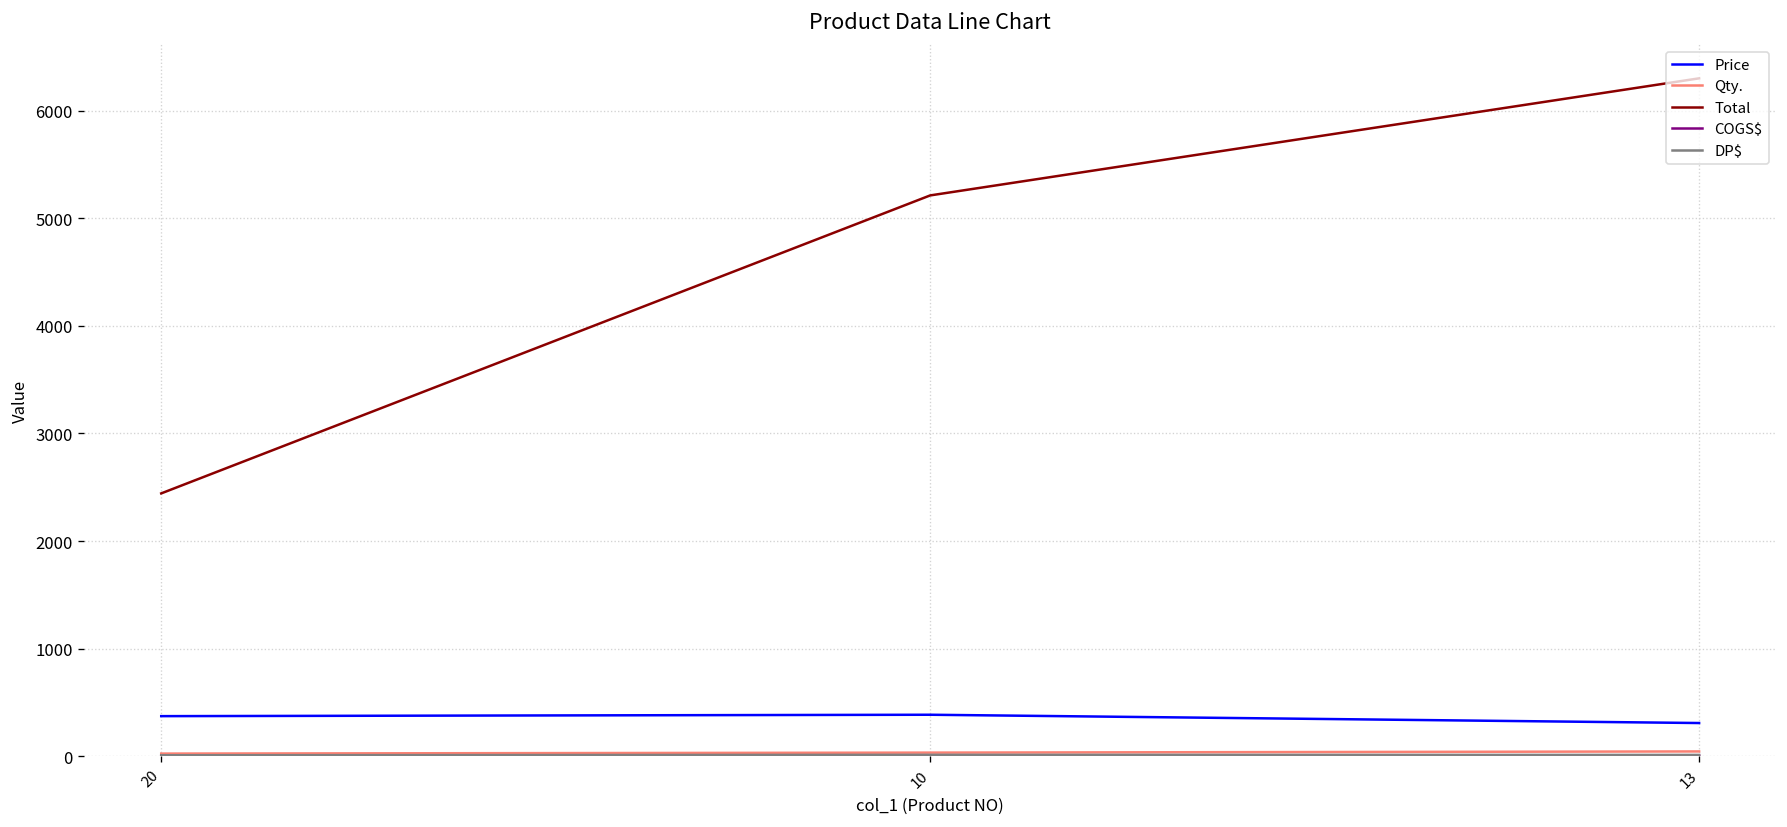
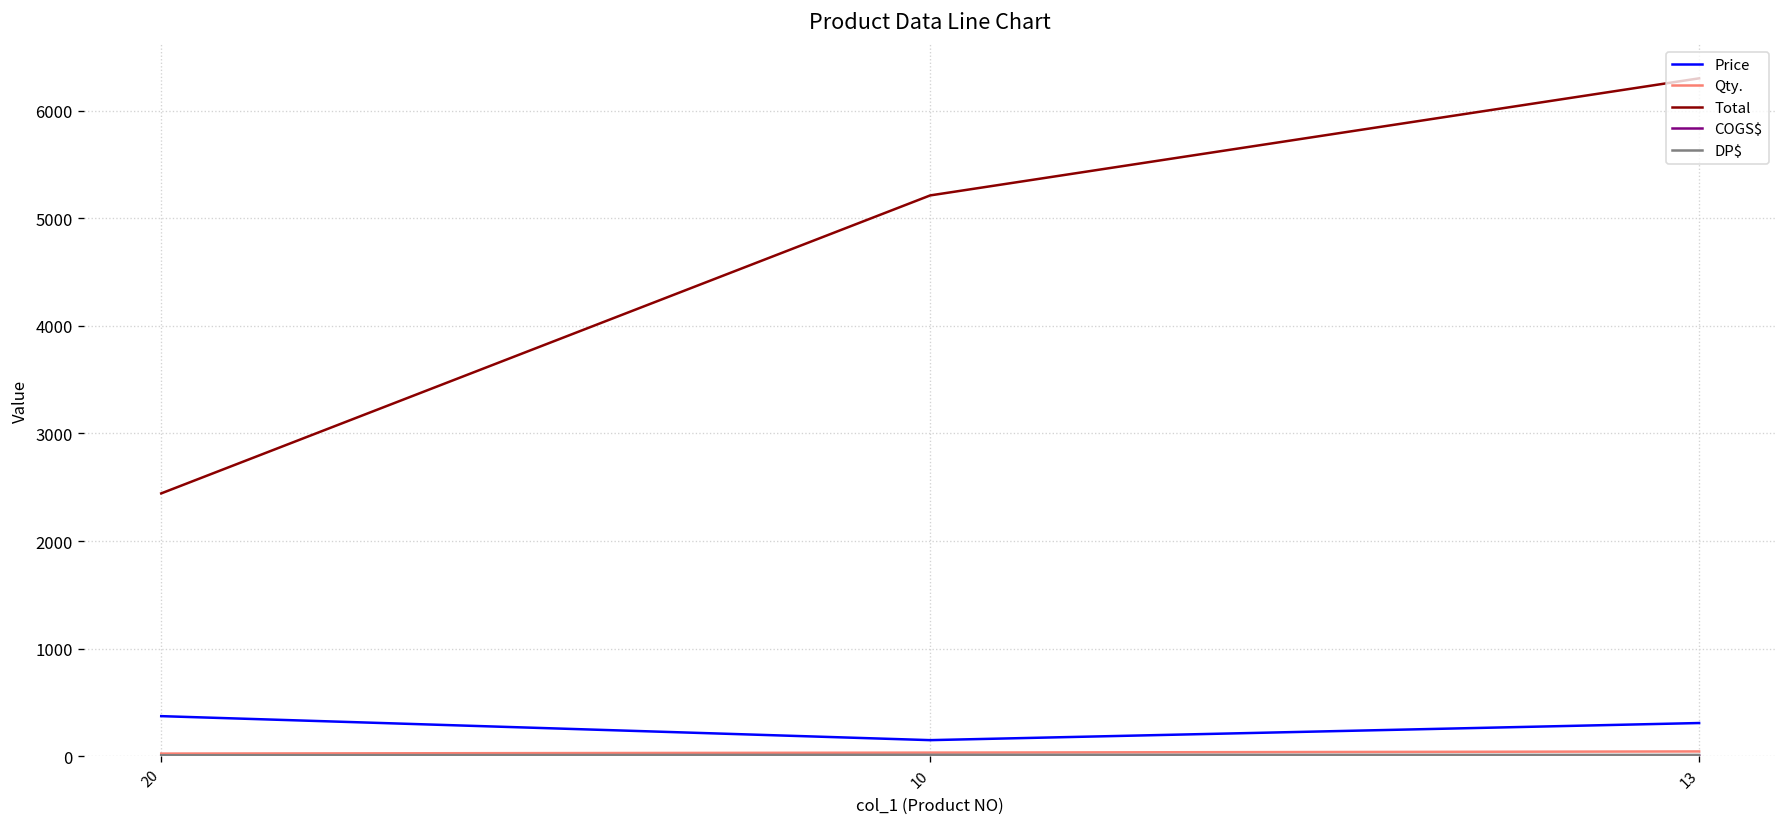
  {
    "Price": {
      "20": 400,
-     "10": 400,
+     "10": 200,
      "13": 300
    },
    "Qty.": {
      "13": 0
    },
    "Total": {
      "20": 2400,
      "10": 5200
    }
  }
